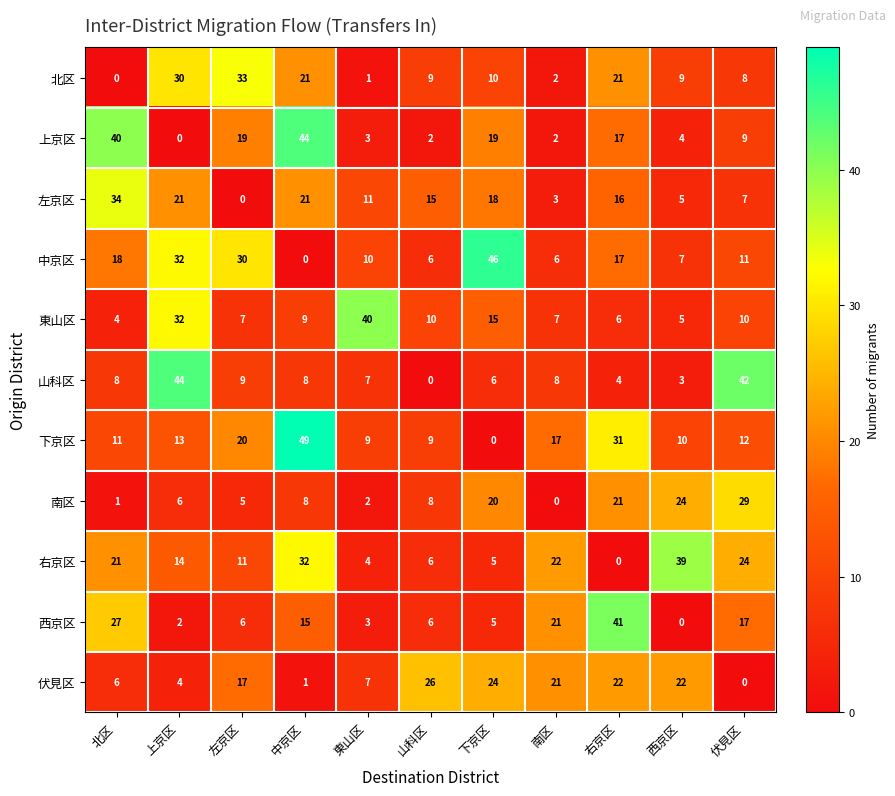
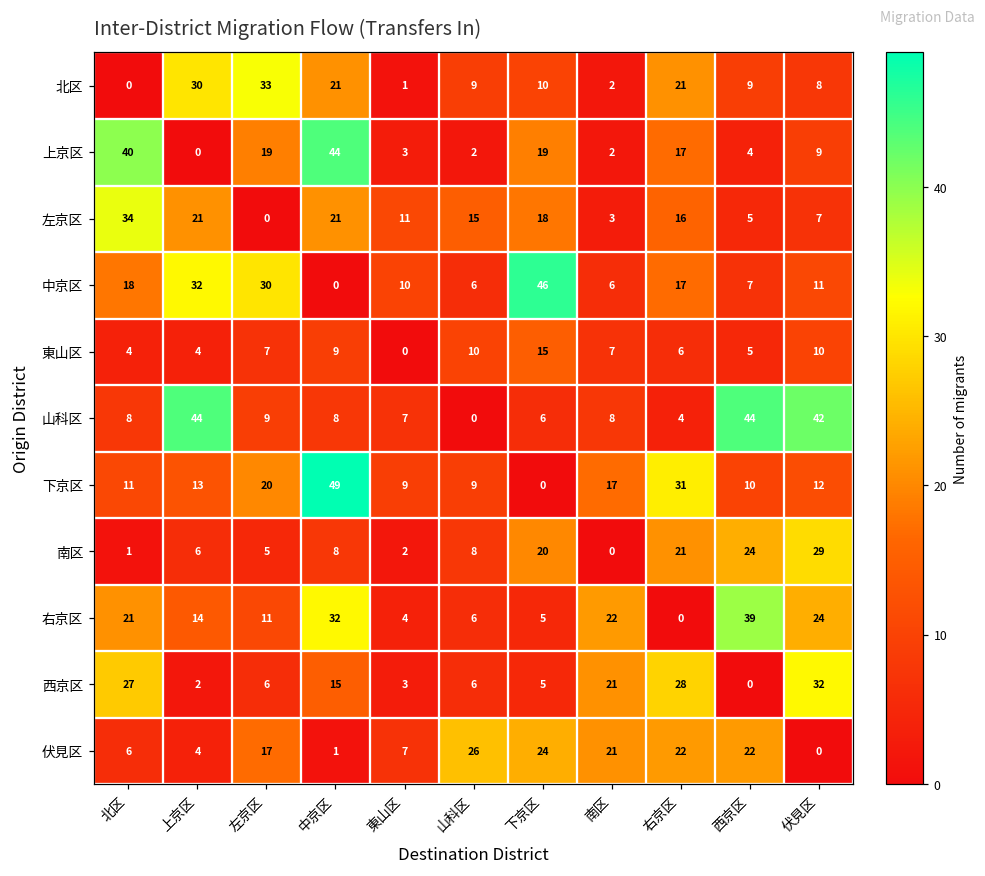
  {
    "北区": {
      "北区": 0,
      "上京区": 30,
      "左京区": 33,
      "中京区": 21,
      "東山区": 1,
      "山科区": 9,
      "下京区": 10,
      "南区": 2,
      "右京区": 21,
      "西京区": 9,
      "伏見区": 8
    },
    "上京区": {
      "北区": 40,
      "上京区": 0,
      "左京区": 19,
      "中京区": 44,
      "東山区": 3,
      "山科区": 2,
      "下京区": 19,
      "南区": 2,
      "右京区": 17,
      "西京区": 4,
      "伏見区": 9
    },
    "左京区": {
      "北区": 34,
      "上京区": 21,
      "左京区": 0,
      "中京区": 21,
      "東山区": 11,
      "山科区": 15,
      "下京区": 18,
      "南区": 3,
      "右京区": 16,
      "西京区": 5,
      "伏見区": 7
    },
    "中京区": {
      "北区": 18,
      "上京区": 32,
      "左京区": 30,
      "中京区": 0,
      "東山区": 10,
      "山科区": 6,
      "下京区": 46,
      "南区": 6,
      "右京区": 17,
      "西京区": 7,
      "伏見区": 11
    },
    "東山区": {
      "北区": 4,
-     "上京区": 32,
+     "上京区": 4,
      "左京区": 7,
      "中京区": 9,
-     "東山区": 40,
+     "東山区": 0,
      "山科区": 10,
      "下京区": 15,
      "南区": 7,
      "右京区": 6,
      "西京区": 5,
      "伏見区": 10
    },
    "山科区": {
      "北区": 8,
      "上京区": 44,
      "左京区": 9,
      "中京区": 8,
      "東山区": 7,
      "山科区": 0,
      "下京区": 6,
      "南区": 8,
      "右京区": 4,
-     "西京区": 3,
+     "西京区": 44,
      "伏見区": 42
    },
    "下京区": {
      "北区": 11,
      "上京区": 13,
      "左京区": 20,
      "中京区": 49,
      "東山区": 9,
      "山科区": 9,
      "下京区": 0,
      "南区": 17,
      "右京区": 31,
      "西京区": 10,
      "伏見区": 12
    },
    "南区": {
      "北区": 1,
      "上京区": 6,
      "左京区": 5,
      "中京区": 8,
      "東山区": 2,
      "山科区": 8,
      "下京区": 20,
      "南区": 0,
      "右京区": 21,
      "西京区": 24,
      "伏見区": 29
    },
    "右京区": {
      "北区": 21,
      "上京区": 14,
      "左京区": 11,
      "中京区": 32,
      "東山区": 4,
      "山科区": 6,
      "下京区": 5,
      "南区": 22,
      "右京区": 0,
      "西京区": 39,
      "伏見区": 24
    },
    "西京区": {
      "北区": 27,
      "上京区": 2,
      "左京区": 6,
      "中京区": 15,
      "東山区": 3,
      "山科区": 6,
      "下京区": 5,
      "南区": 21,
-     "右京区": 41,
+     "右京区": 28,
      "西京区": 0,
-     "伏見区": 17
+     "伏見区": 32
    },
    "伏見区": {
      "北区": 6,
      "上京区": 4,
      "左京区": 17,
      "中京区": 1,
      "東山区": 7,
      "山科区": 26,
      "下京区": 24,
      "南区": 21,
      "右京区": 22,
      "西京区": 22,
      "伏見区": 0
    }
  }
